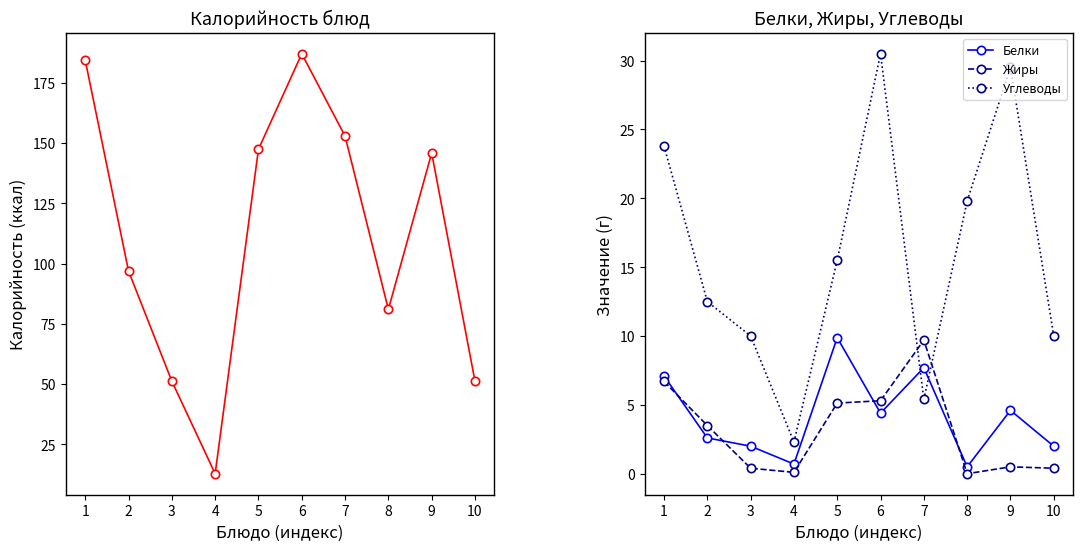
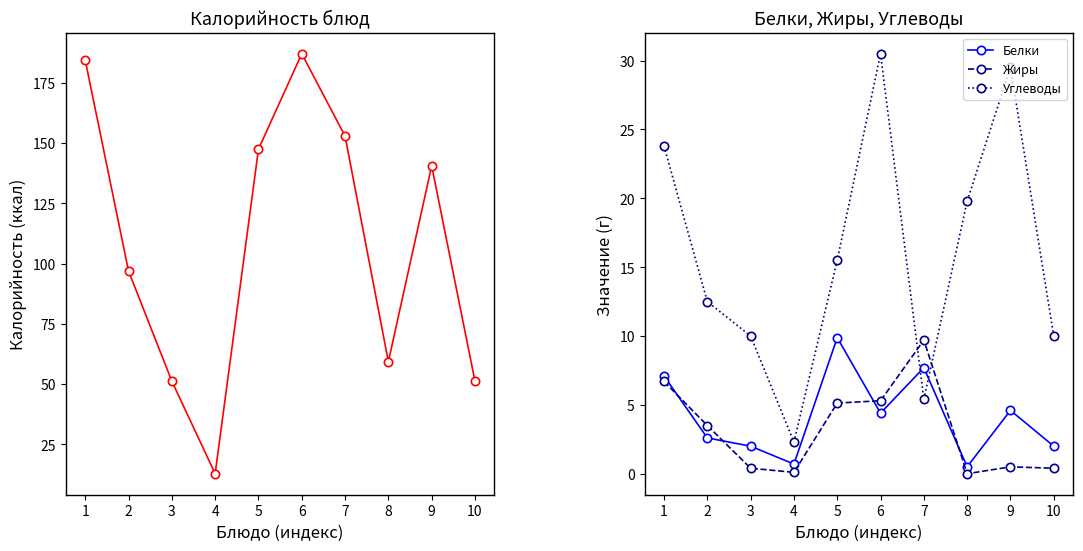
  {
    "Калорийность блюд": {
      "1": 184,
      "2": 97,
      "3": 51,
      "4": 13,
      "5": 147,
      "6": 187,
      "7": 153,
-     "8": 81,
-     "9": 146,
+     "8": 59,
+     "9": 141,
      "10": 51
    },
    "Белки, Жиры, Углеводы": {
      "Белки": {
        "1": 7.1,
        "2": 2.6,
        "3": 2.0,
        "4": 0.7,
        "5": 9.9,
        "6": 4.4,
        "7": 7.7,
        "8": 0.5,
        "9": 4.6,
        "10": 2.0
      }
    }
  }
